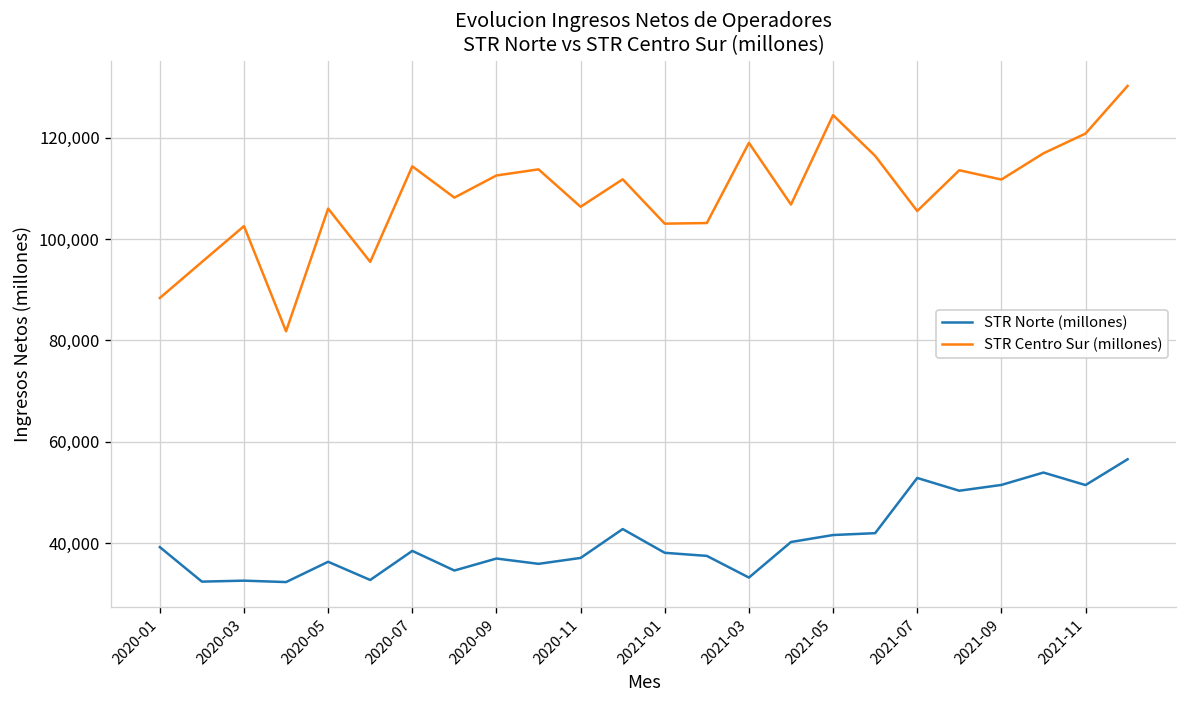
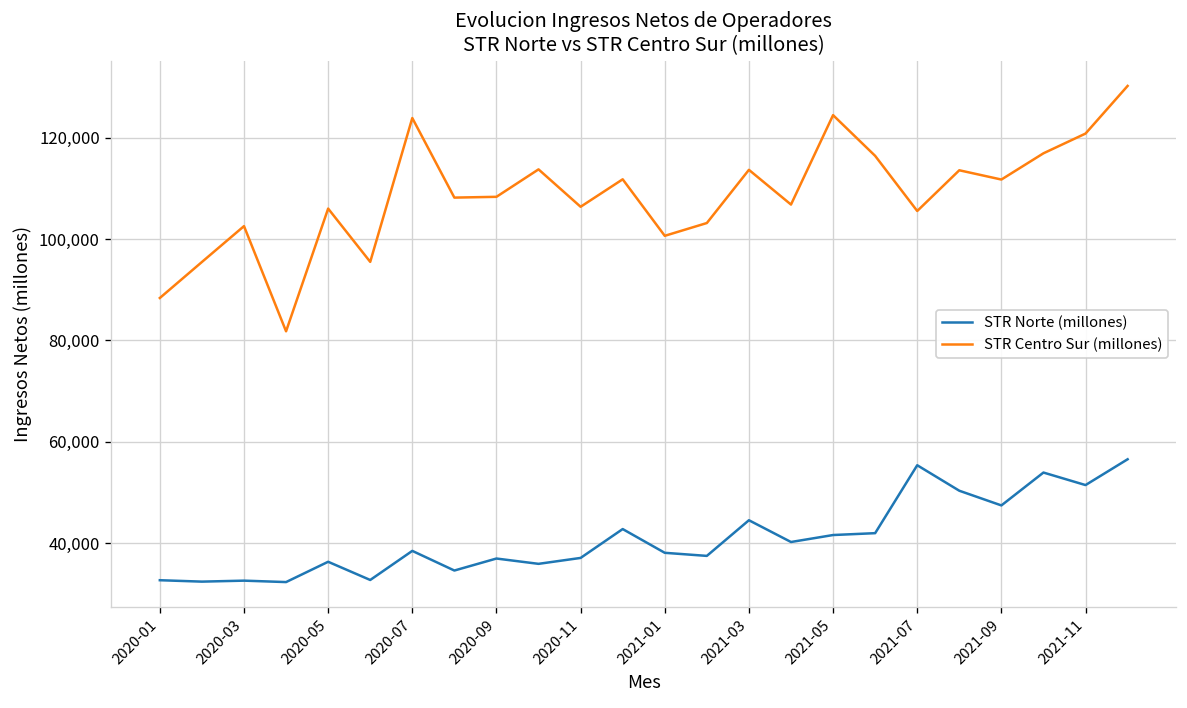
  {
    "STR Norte (millones)": {
-     "2020-01": "39,000",
+     "2020-01": "33,000",
      "2020-03": "33,000",
      "2020-05": "36,000",
      "2020-07": "38,000",
      "2020-09": "37,000",
      "2020-11": "37,000",
      "2021-01": "38,000",
-     "2021-03": "33,000",
+     "2021-03": "45,000",
      "2021-05": "42,000",
-     "2021-07": "53,000",
-     "2021-09": "51,000",
+     "2021-07": "55,000",
+     "2021-09": "47,000",
      "2021-11": "51,000"
    },
    "STR Centro Sur (millones)": {
      "2020-01": "88,000",
      "2020-03": "103,000",
      "2020-05": "106,000",
-     "2020-07": "114,000",
-     "2020-09": "113,000",
+     "2020-07": "124,000",
+     "2020-09": "108,000",
      "2020-11": "106,000",
-     "2021-01": "103,000",
-     "2021-03": "119,000",
+     "2021-01": "101,000",
+     "2021-03": "114,000",
      "2021-05": "124,000",
      "2021-07": "106,000",
      "2021-09": "112,000",
      "2021-11": "121,000"
    }
  }
